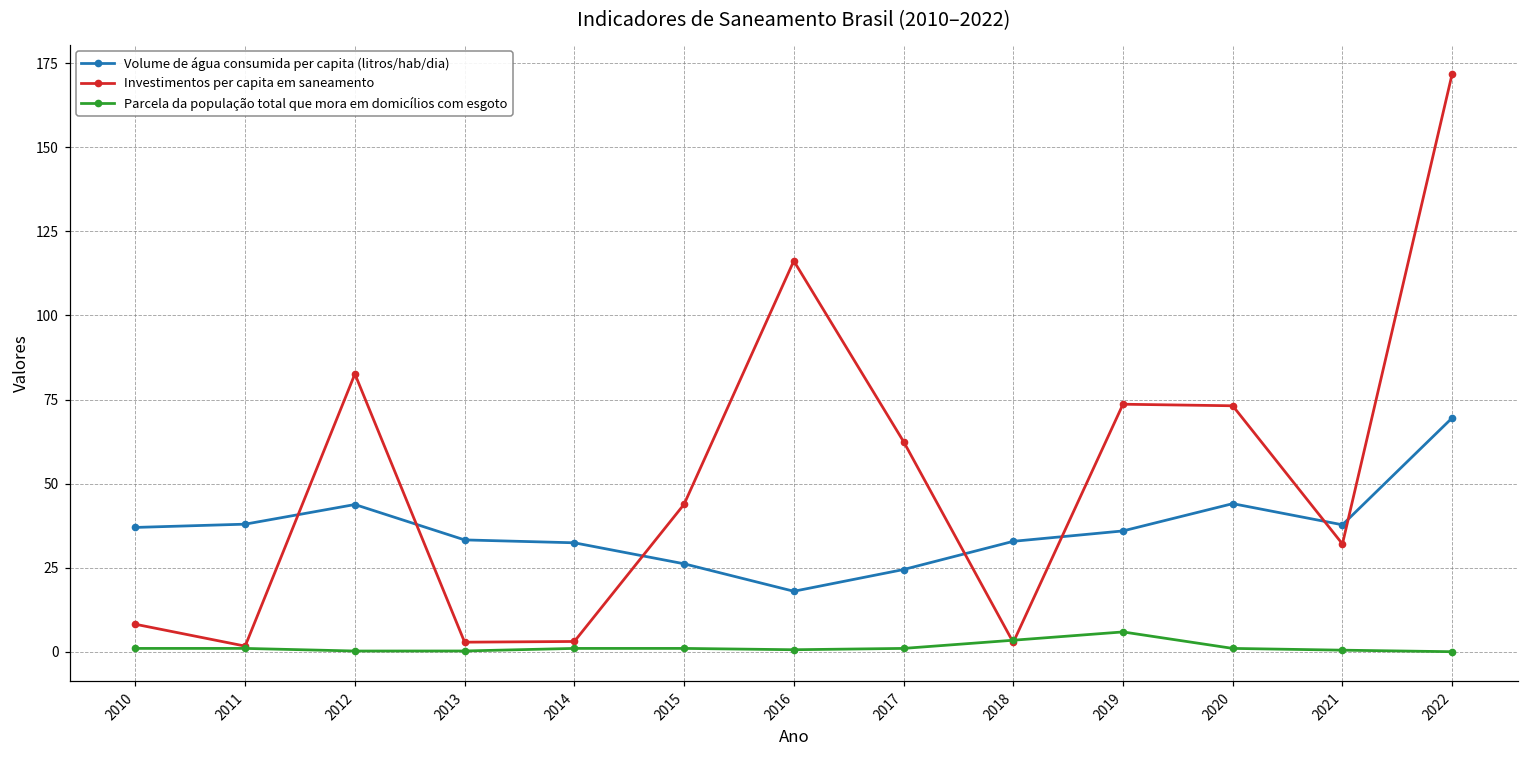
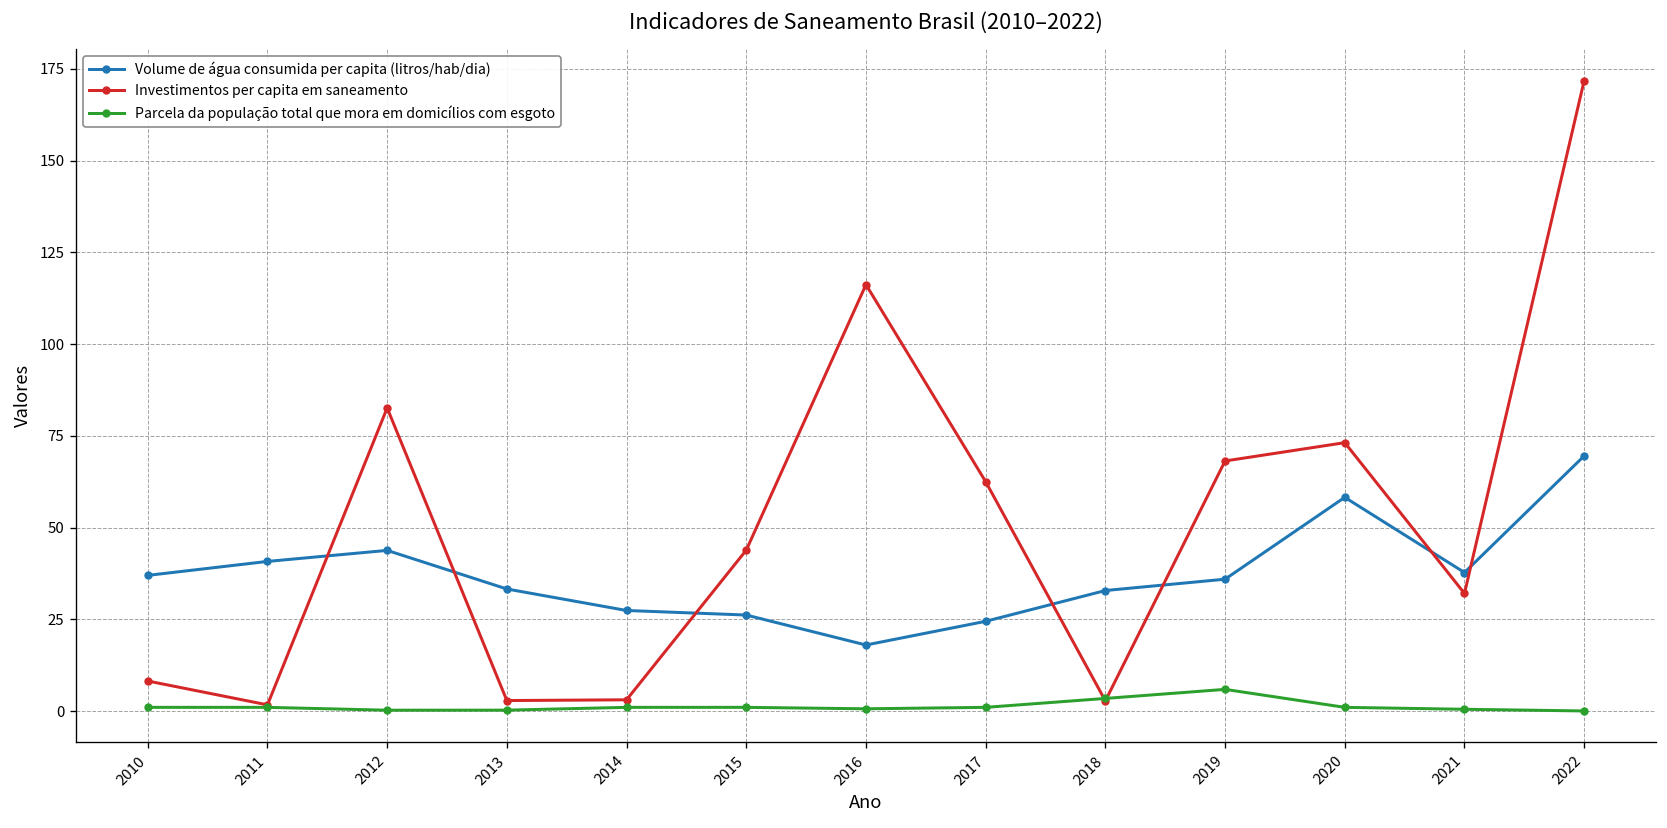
  {
    "Volume de água consumida per capita (litros/hab/dia)": {
      "2010": 37,
-     "2011": 38,
+     "2011": 41,
      "2012": 44,
      "2013": 33,
-     "2014": 32,
+     "2014": 27,
      "2015": 26,
      "2016": 18,
      "2017": 24,
      "2018": 33,
      "2019": 36,
-     "2020": 44,
+     "2020": 58,
      "2021": 38,
      "2022": 70
    },
    "Investimentos per capita em saneamento": {
      "2010": 8,
      "2012": 83,
      "2013": 3,
      "2014": 3,
      "2015": 44,
      "2016": 116,
      "2017": 63,
-     "2019": 74,
+     "2019": 68,
      "2020": 73,
      "2021": 32,
      "2022": 172
    },
    "Parcela da população total que mora em domicílios com esgoto": {
      "2010": 1,
      "2012": 0,
      "2013": 0,
      "2014": 1,
      "2015": 1,
      "2016": 1,
      "2017": 1,
      "2019": 6,
      "2020": 1,
      "2021": 0,
      "2022": 0
    }
  }
